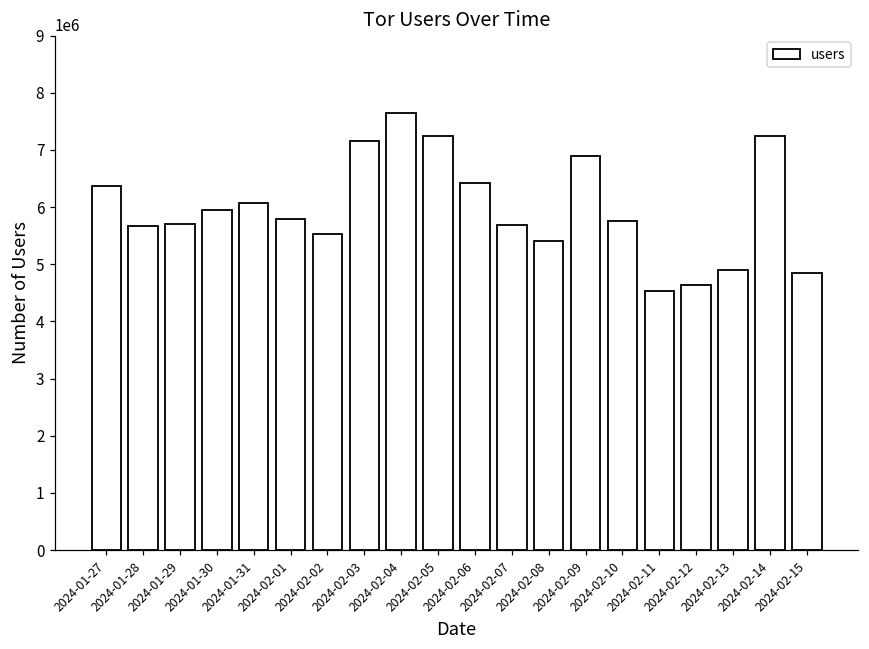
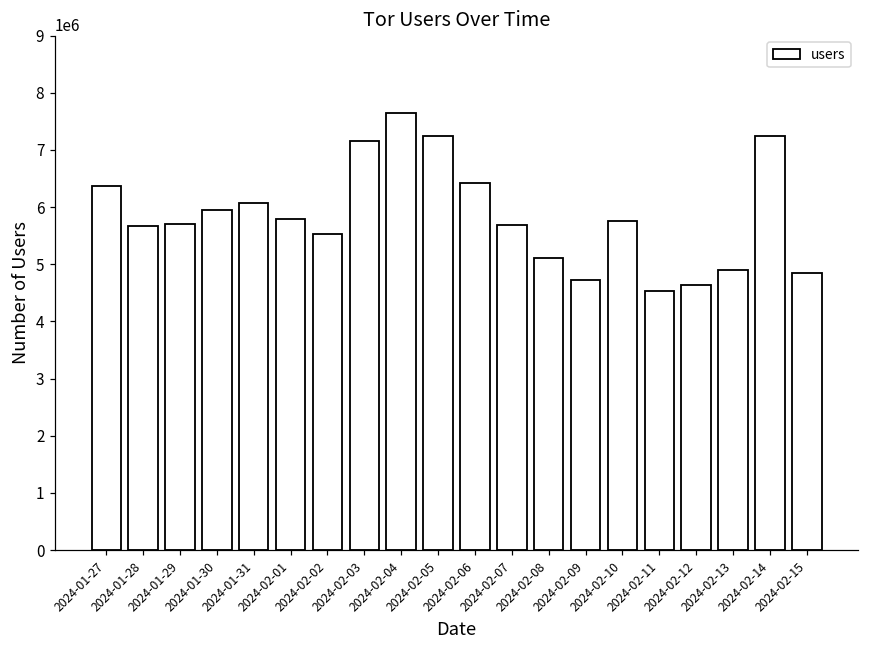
  {
    "2024-01-27": 6400000,
    "2024-01-28": 5700000,
    "2024-01-29": 5700000,
    "2024-01-30": 6000000,
    "2024-01-31": 6100000,
    "2024-02-01": 5800000,
    "2024-02-02": 5500000,
    "2024-02-03": 7200000,
    "2024-02-04": 7600000,
    "2024-02-05": 7200000,
    "2024-02-06": 6400000,
    "2024-02-07": 5700000,
-   "2024-02-08": 5400000,
-   "2024-02-09": 6900000,
+   "2024-02-08": 5100000,
+   "2024-02-09": 4700000,
    "2024-02-10": 5800000,
    "2024-02-11": 4500000,
    "2024-02-12": 4600000,
    "2024-02-13": 4900000,
    "2024-02-14": 7200000,
    "2024-02-15": 4900000
  }
